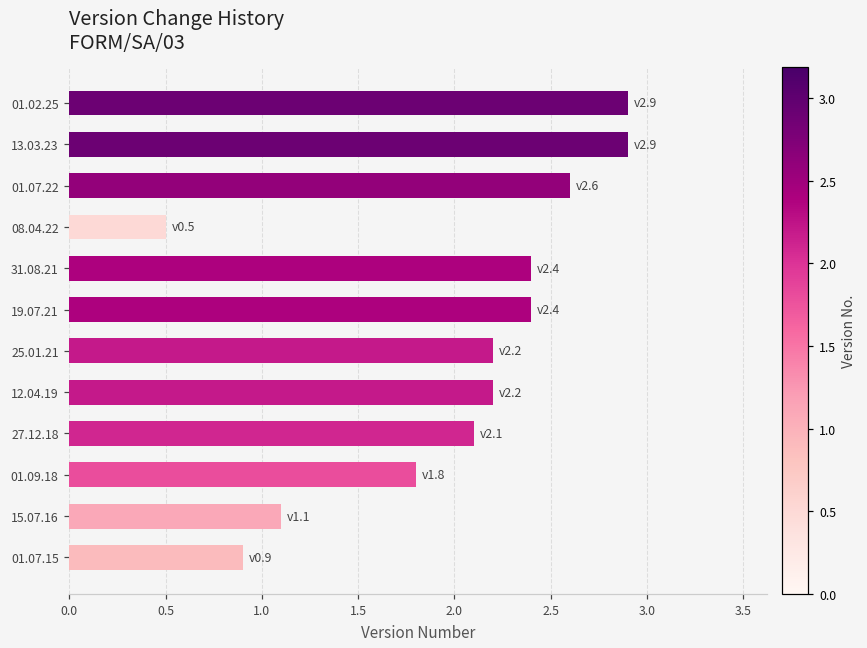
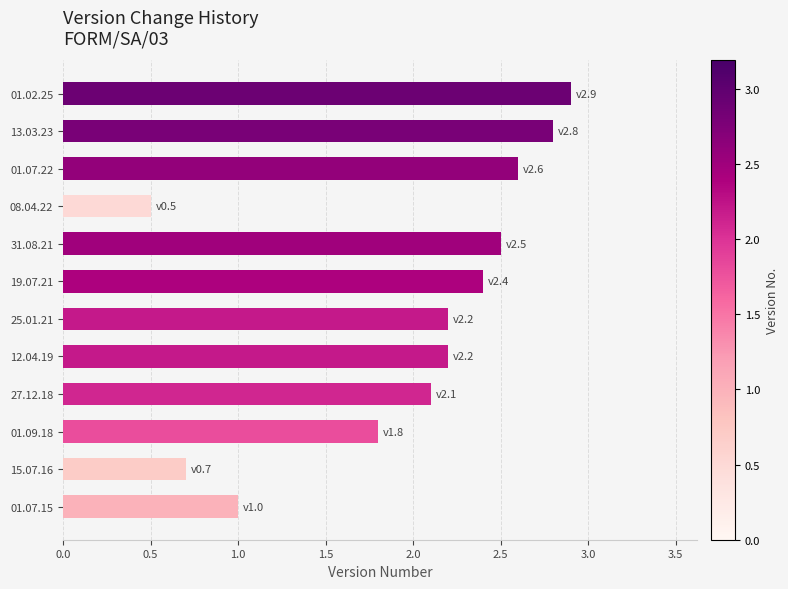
  {
-   "13.03.23": 2.9,
-   "31.08.21": 2.4,
-   "15.07.16": 1.1,
-   "01.07.15": 0.9
+   "13.03.23": 2.8,
+   "31.08.21": 2.5,
+   "15.07.16": 0.7,
+   "01.07.15": 1.0
  }
